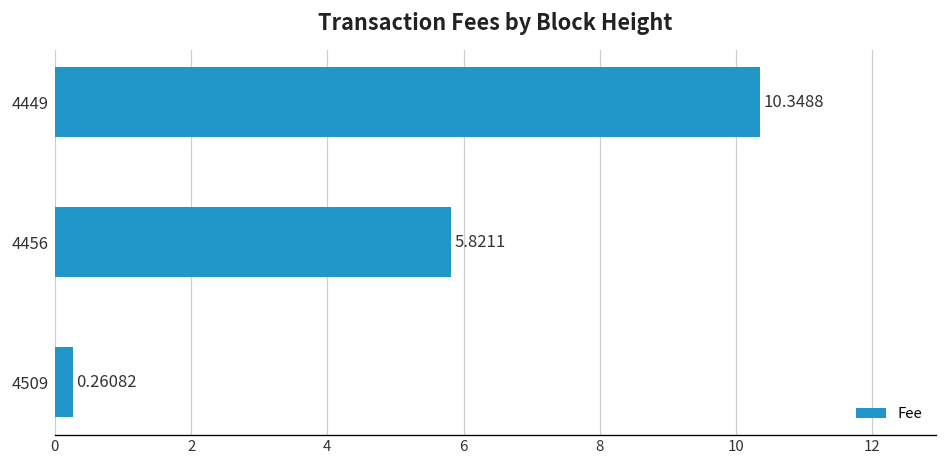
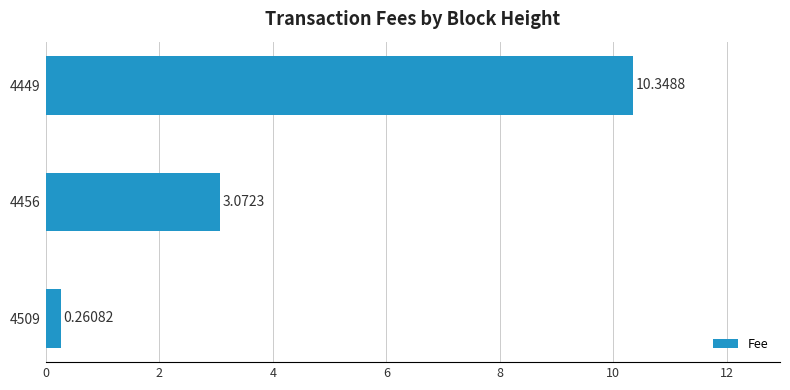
  {
    "4449": 10.3488,
-   "4456": 5.8211,
+   "4456": 3.0723,
    "4509": 0.26082
  }
